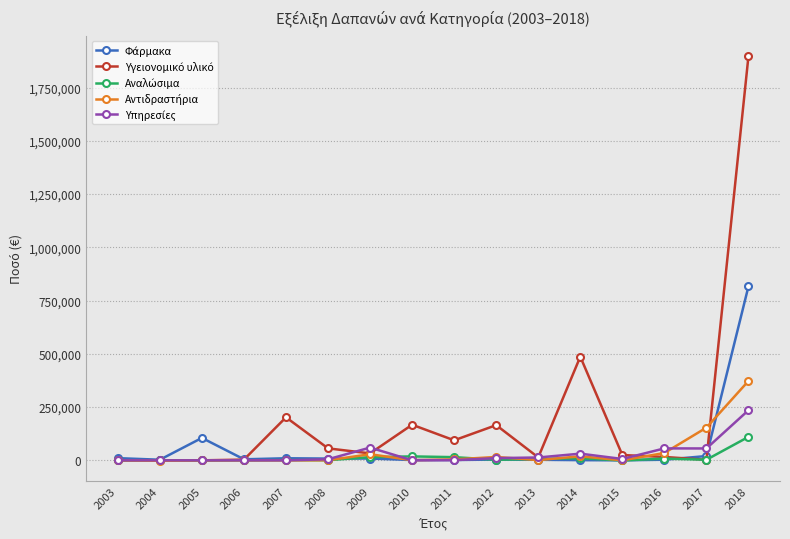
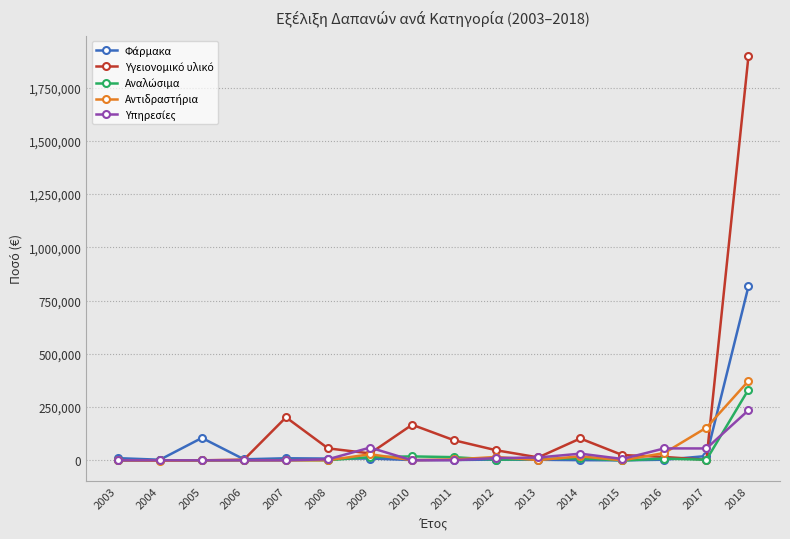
  {
    "Φάρμακα": {
      "2005": "110,000",
      "2017": "20,000",
      "2018": "820,000"
    },
    "Υγειονομικό υλικό": {
      "2007": "200,000",
      "2008": "60,000",
      "2010": "170,000",
      "2011": "90,000",
-     "2012": "170,000",
-     "2014": "490,000",
+     "2012": "50,000",
+     "2014": "100,000",
      "2015": "20,000",
      "2018": "1,900,000"
    },
    "Αναλώσιμα": {
      "2010": "20,000",
-     "2018": "110,000"
+     "2018": "330,000"
    },
    "Αντιδραστήρια": {
      "2016": "30,000",
      "2017": "150,000",
      "2018": "370,000"
    },
    "Υπηρεσίες": {
      "2009": "60,000",
      "2014": "30,000",
      "2016": "60,000",
      "2017": "60,000",
      "2018": "240,000"
    }
  }
